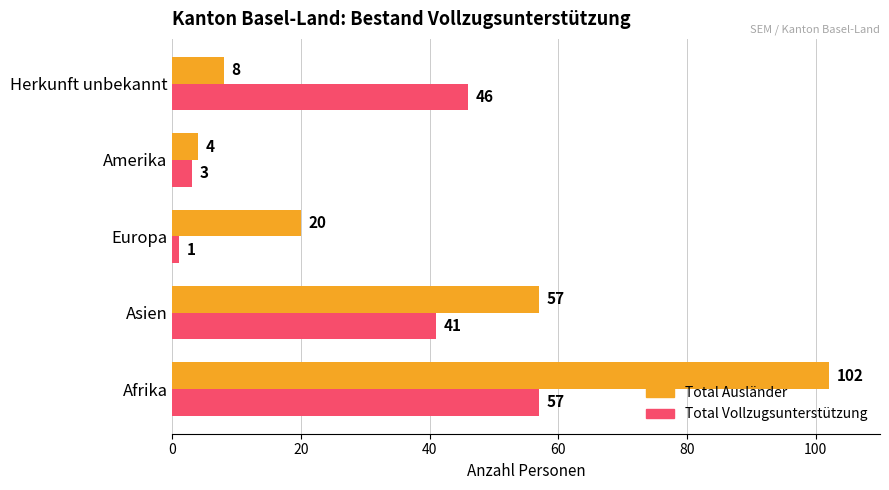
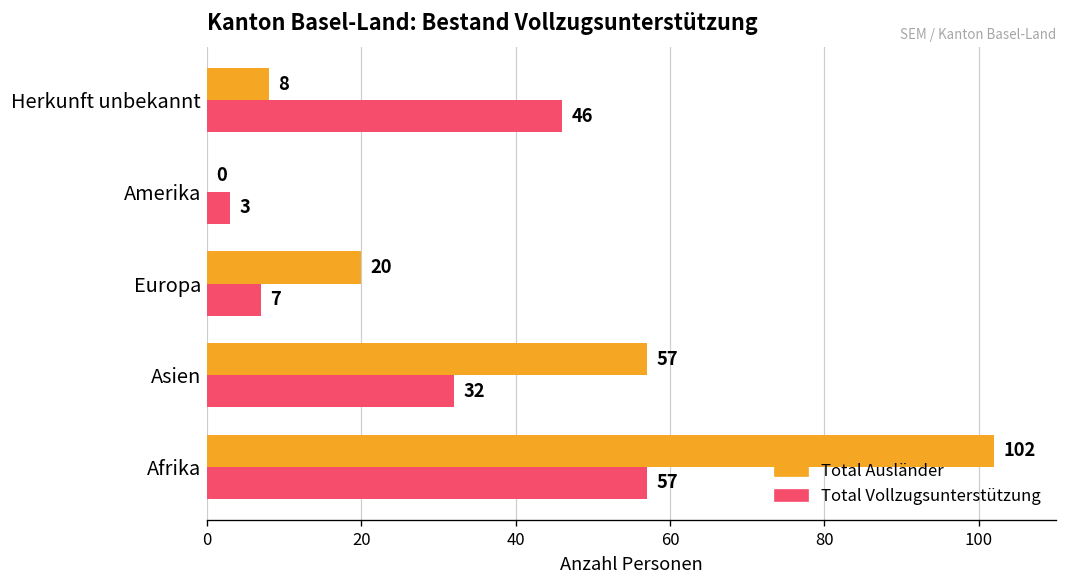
  {
    "Total Ausländer": {
      "Herkunft unbekannt": 8,
-     "Amerika": 4,
+     "Amerika": 0,
      "Europa": 20,
      "Asien": 57,
      "Afrika": 102
    },
    "Total Vollzugsunterstützung": {
      "Herkunft unbekannt": 46,
      "Amerika": 3,
-     "Europa": 1,
-     "Asien": 41,
+     "Europa": 7,
+     "Asien": 32,
      "Afrika": 57
    }
  }
